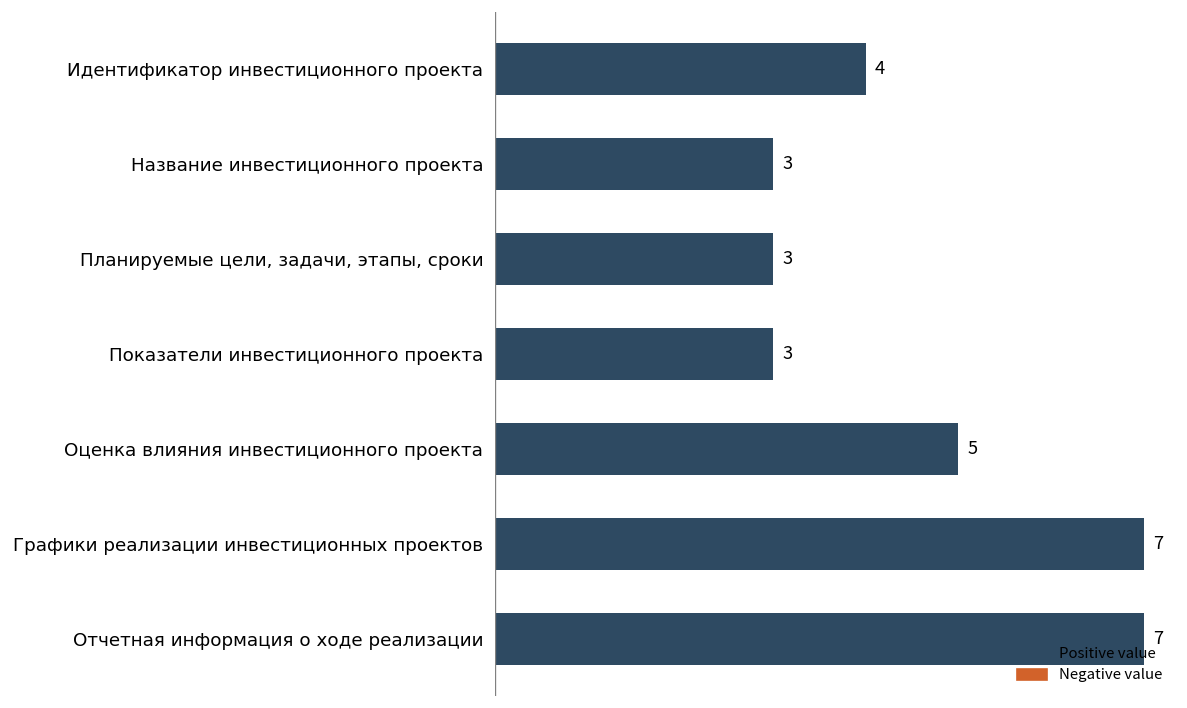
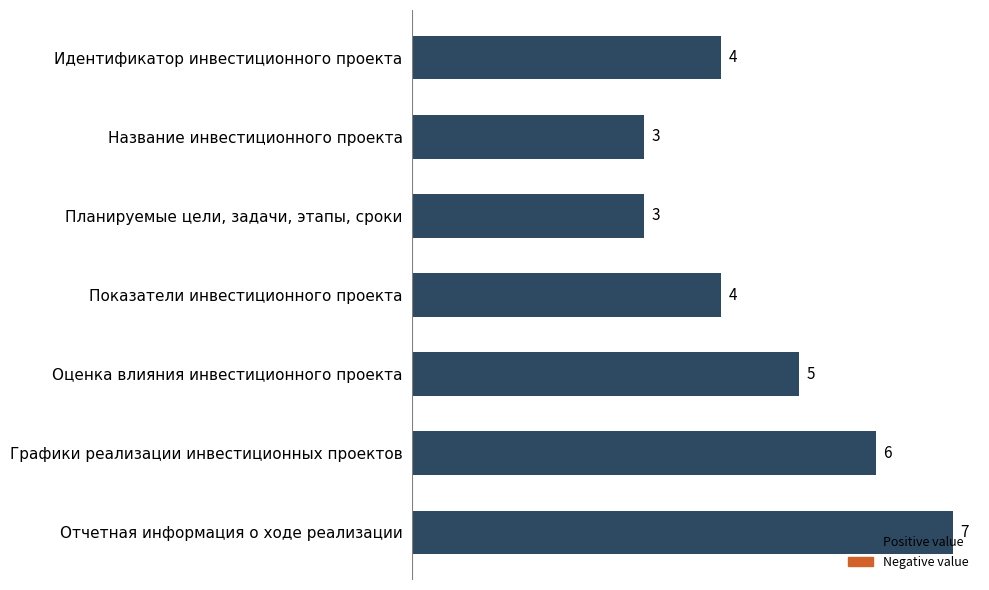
  {
    "Идентификатор инвестиционного проекта": 4,
    "Название инвестиционного проекта": 3,
    "Планируемые цели, задачи, этапы, сроки": 3,
-   "Показатели инвестиционного проекта": 3,
+   "Показатели инвестиционного проекта": 4,
    "Оценка влияния инвестиционного проекта": 5,
-   "Графики реализации инвестиционных проектов": 7,
+   "Графики реализации инвестиционных проектов": 6,
    "Отчетная информация о ходе реализации": 7
  }
